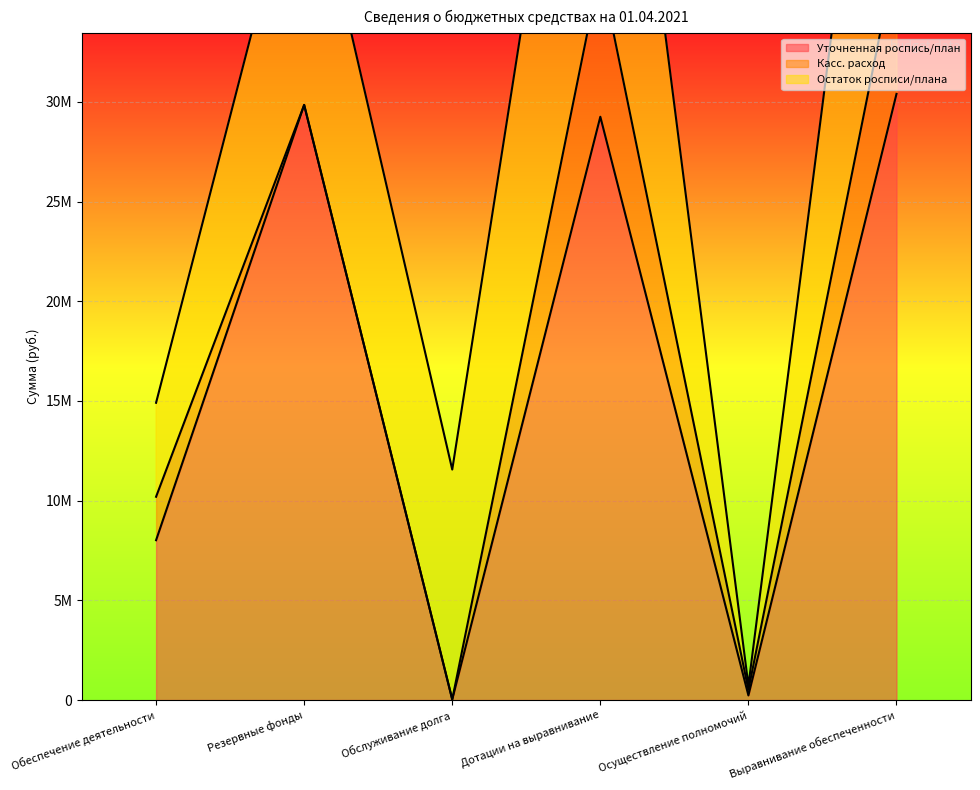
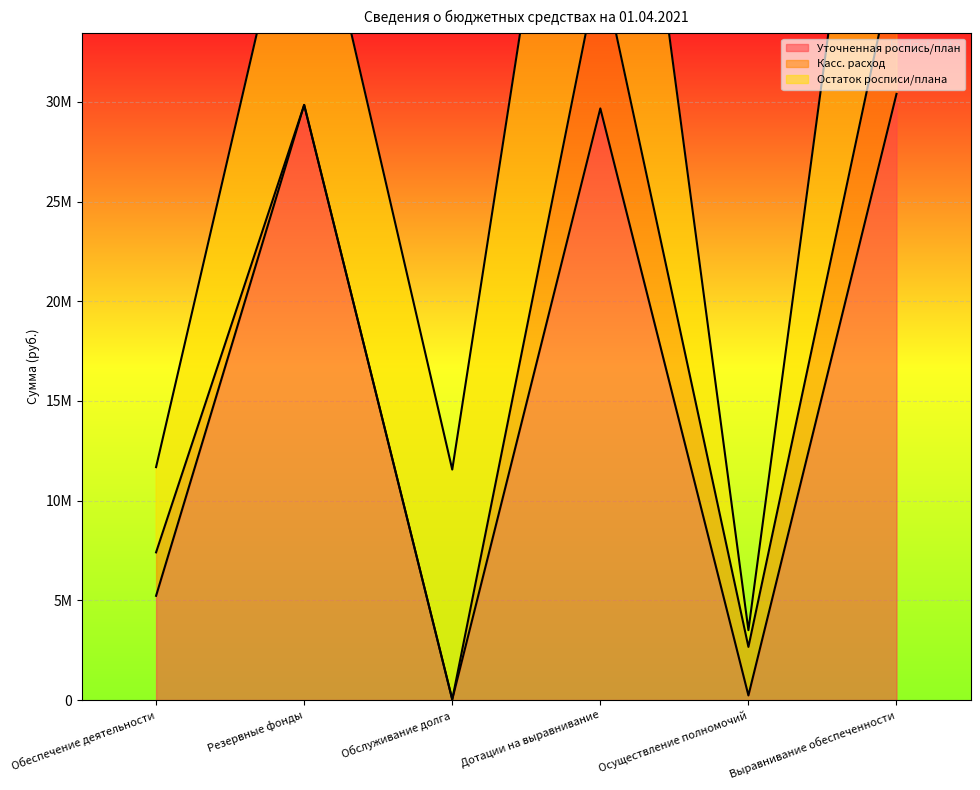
  {
    "Уточненная роспись/план": {
-     "Обеспечение деятельности": 8000000,
-     "Дотации на выравнивание": 29300000,
+     "Обеспечение деятельности": 5200000,
+     "Дотации на выравнивание": 29700000,
      "Осуществление полномочий": 200000,
      "Выравнивание обеспеченности": 30400000
    },
    "Касс. расход": {
      "Обеспечение деятельности": 2200000,
-     "Осуществление полномочий": 300000
+     "Осуществление полномочий": 2400000
    },
    "Остаток росписи/плана": {
-     "Обеспечение деятельности": 4700000,
+     "Обеспечение деятельности": 4300000,
      "Обслуживание долга": 11500000,
-     "Осуществление полномочий": 200000
+     "Осуществление полномочий": 800000
    }
  }
